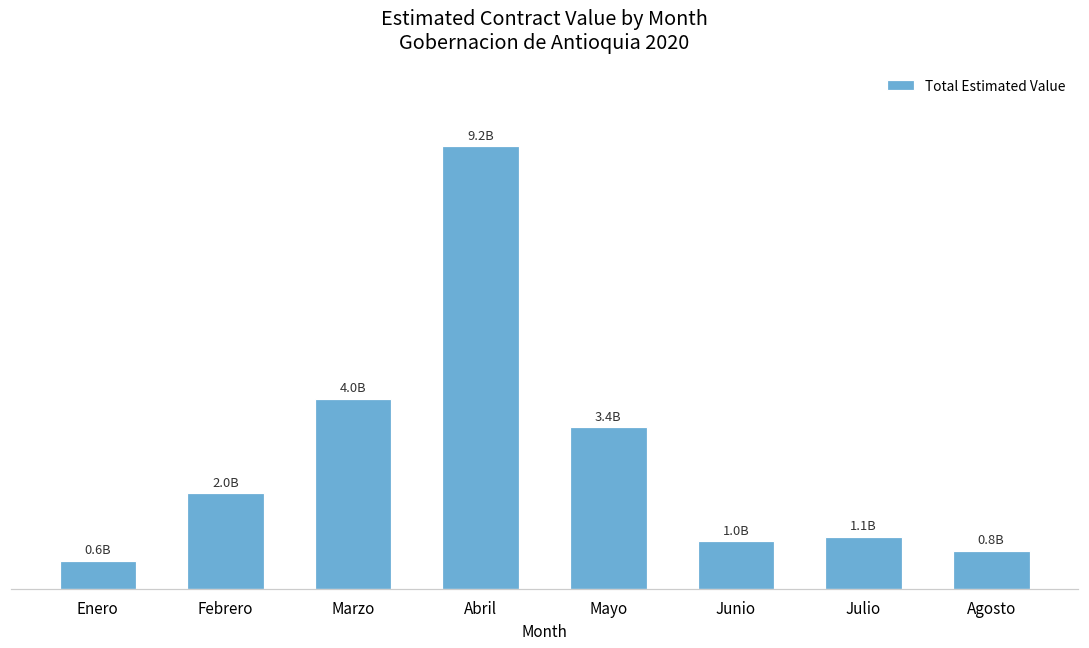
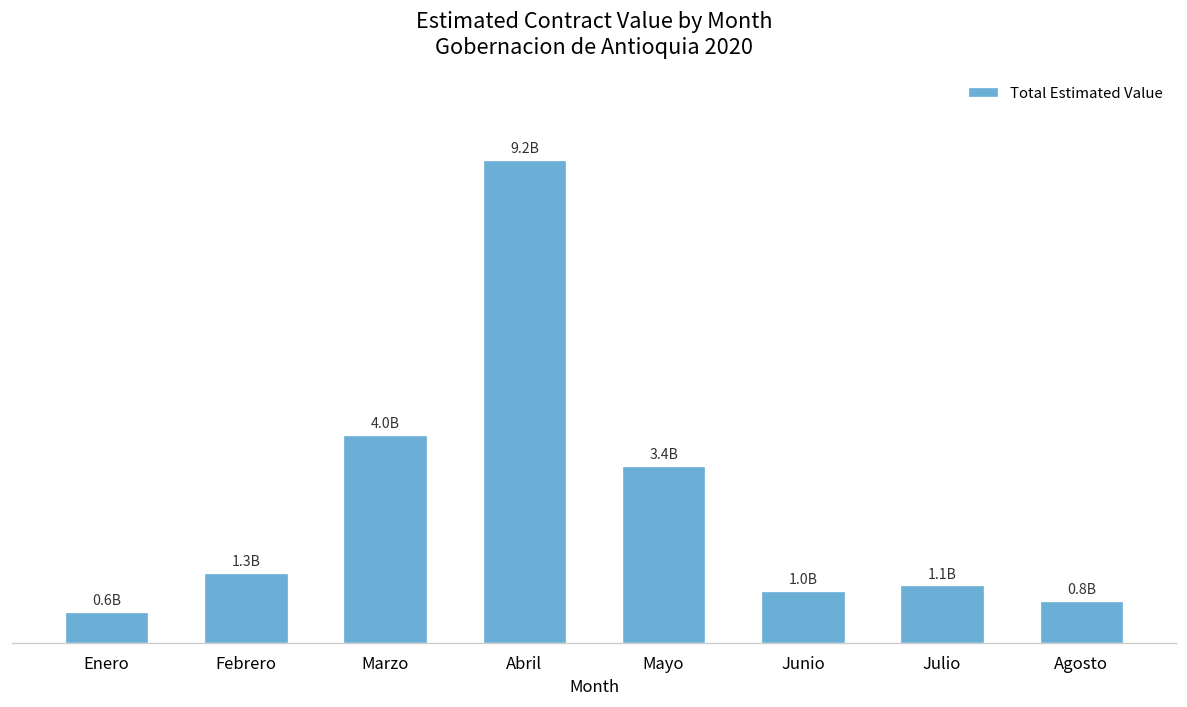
  {
    "Enero": "0.6B",
-   "Febrero": "2.0B",
+   "Febrero": "1.3B",
    "Marzo": "4.0B",
    "Abril": "9.2B",
    "Mayo": "3.4B",
    "Junio": "1.0B",
    "Julio": "1.1B",
    "Agosto": "0.8B"
  }
